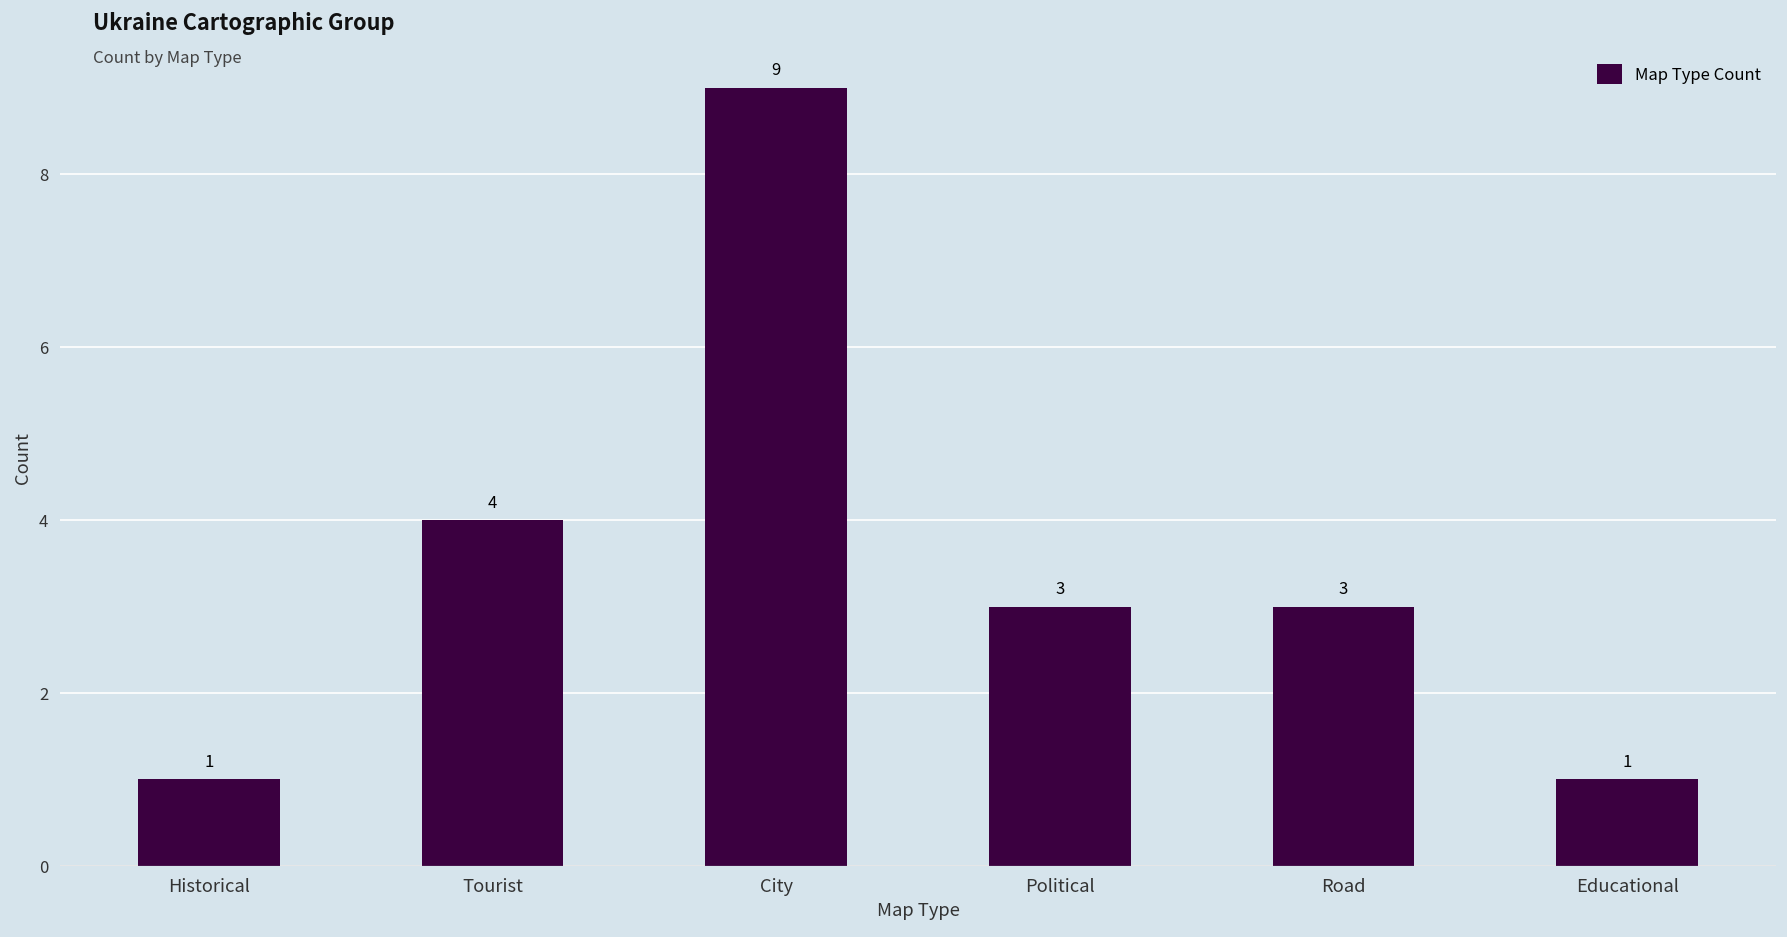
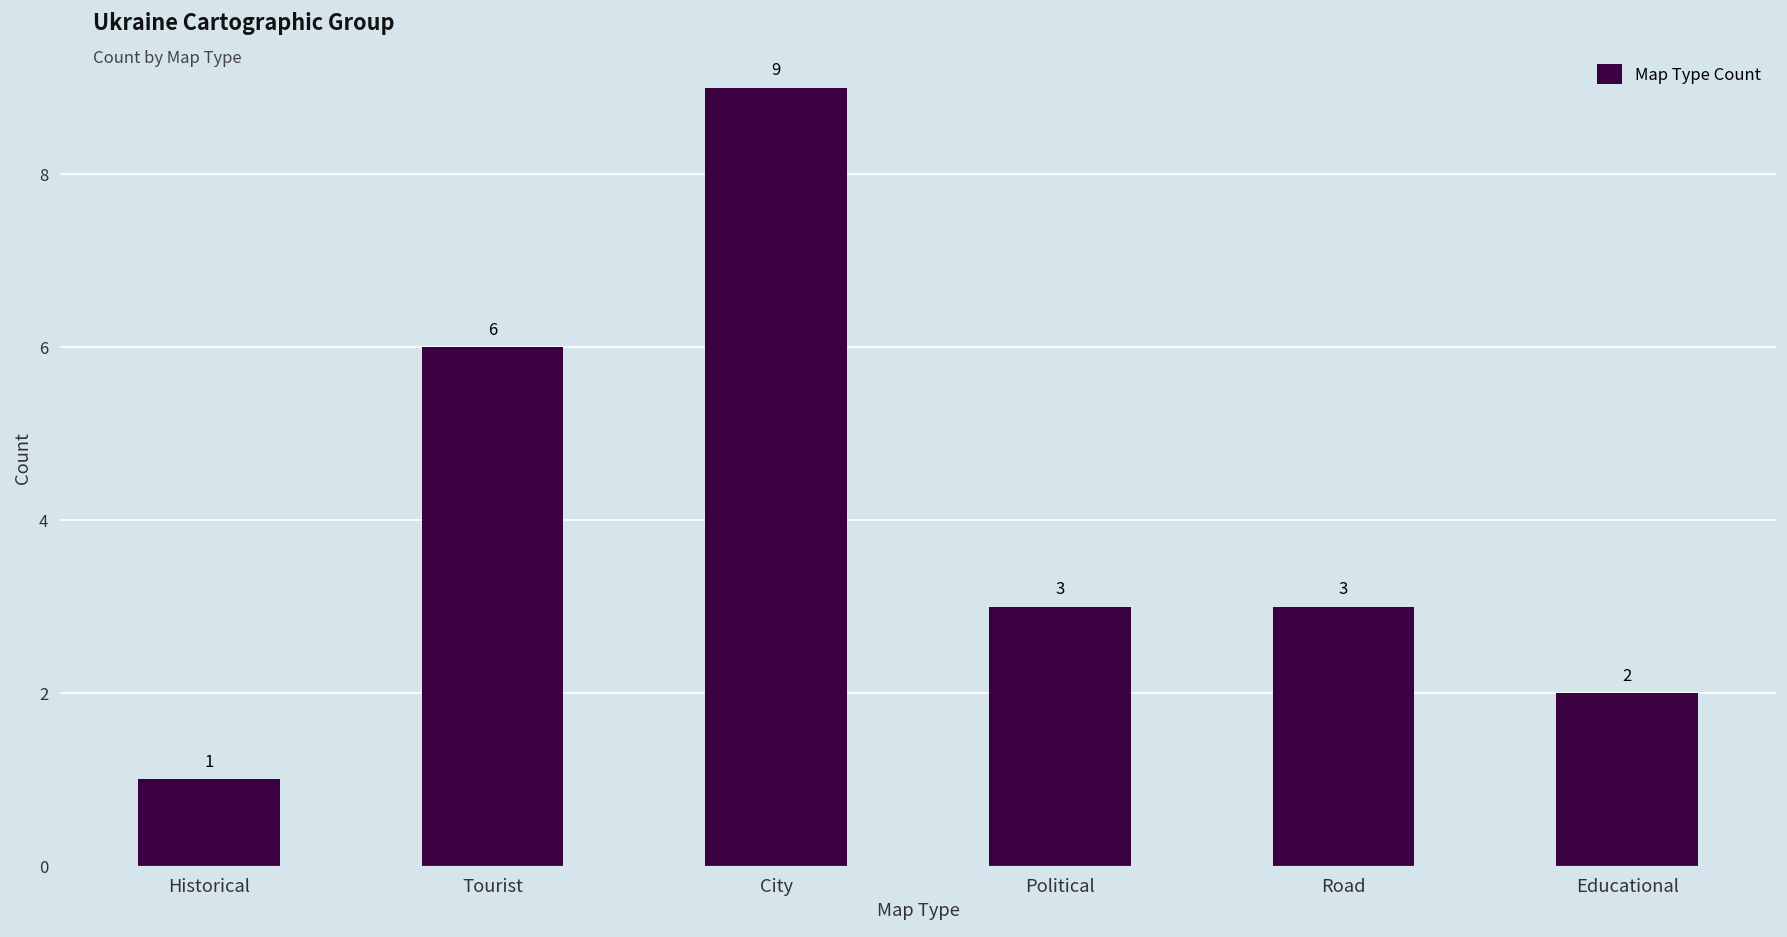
  {
    "Historical": 1,
-   "Tourist": 4,
+   "Tourist": 6,
    "City": 9,
    "Political": 3,
    "Road": 3,
-   "Educational": 1
+   "Educational": 2
  }
